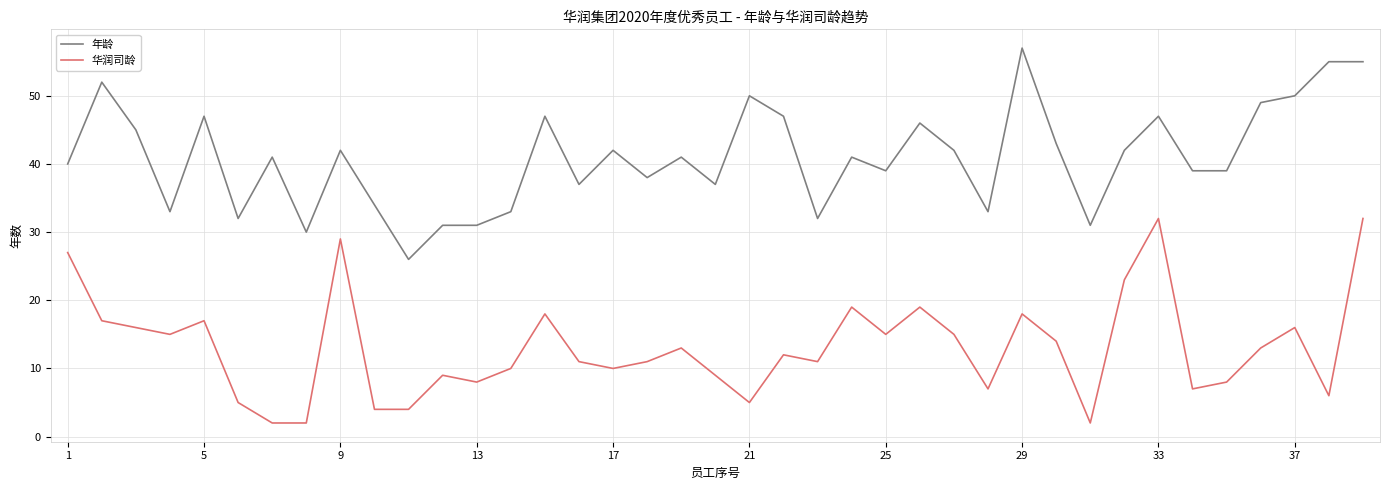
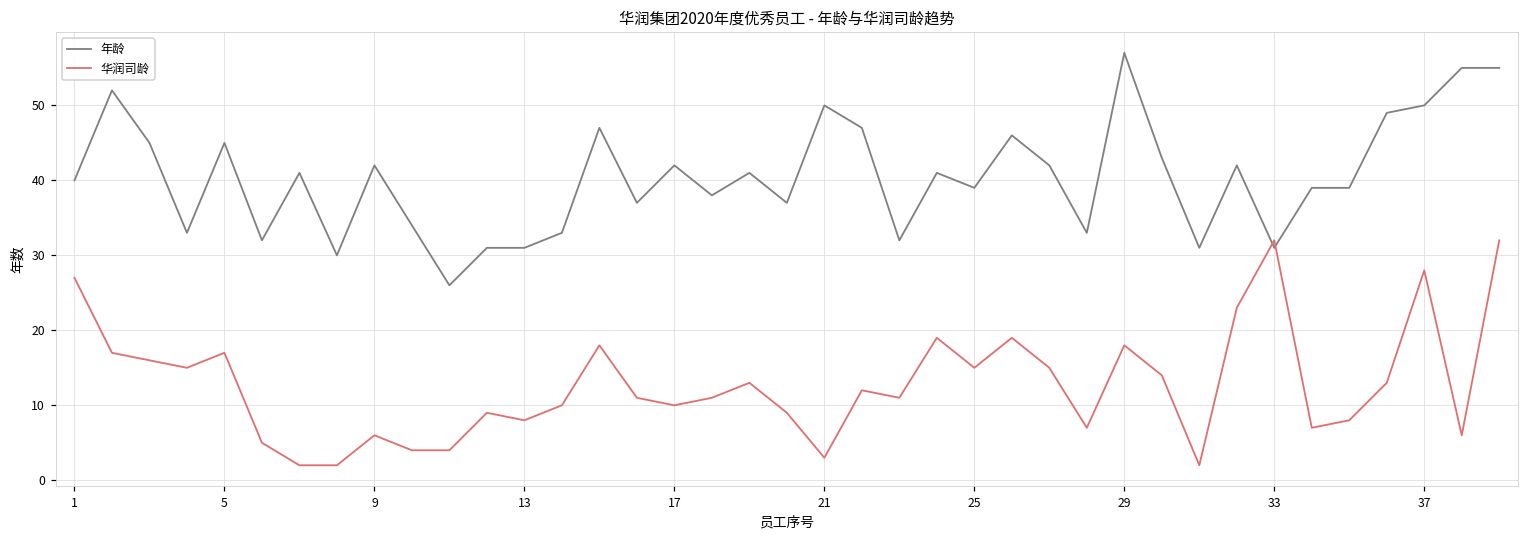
  {
    "年龄": {
      "1": 40,
-     "5": 47,
+     "5": 45,
      "9": 42,
      "13": 31,
      "17": 42,
      "21": 50,
      "25": 39,
      "29": 57,
-     "33": 47,
+     "33": 31,
      "37": 50
    },
    "华润司龄": {
      "1": 27,
      "5": 17,
-     "9": 29,
+     "9": 6,
      "13": 8,
      "17": 10,
-     "21": 5,
+     "21": 3,
      "25": 15,
      "29": 18,
      "33": 32,
-     "37": 16
+     "37": 28
    }
  }
